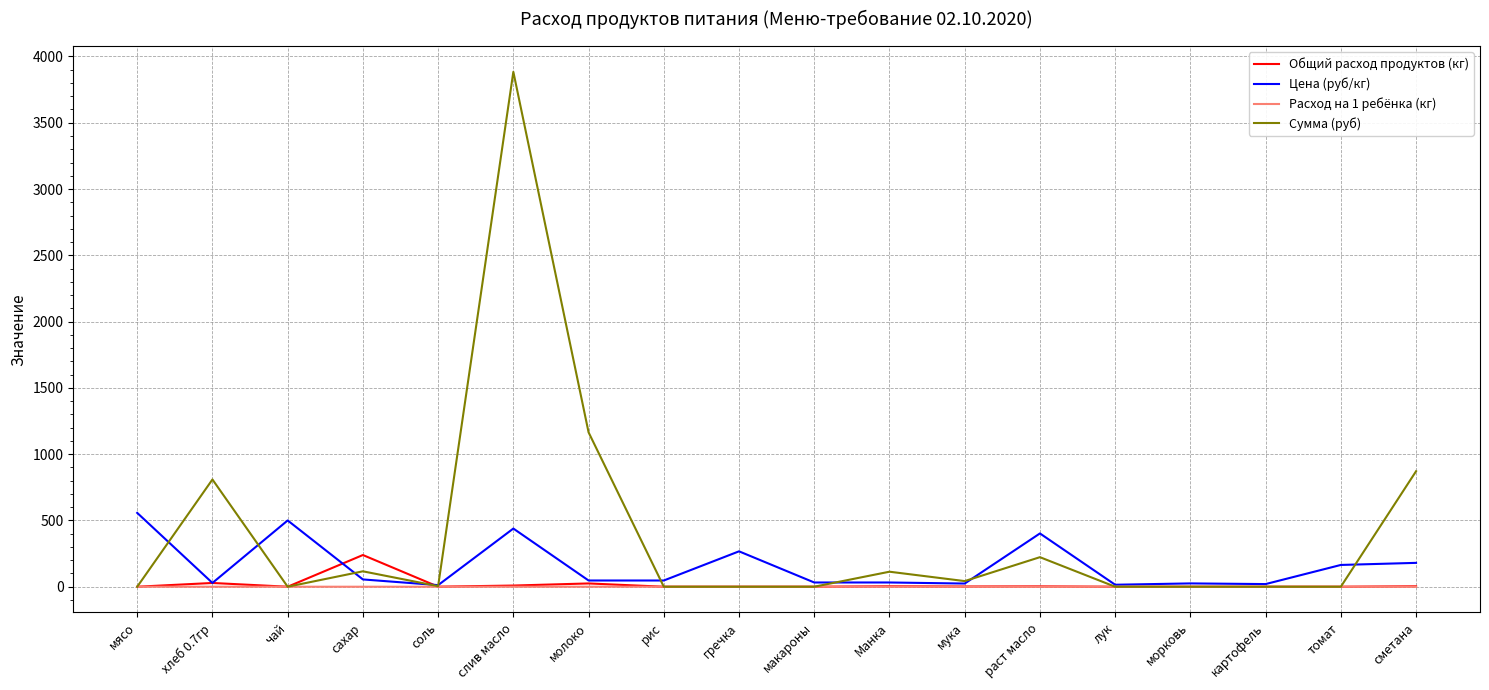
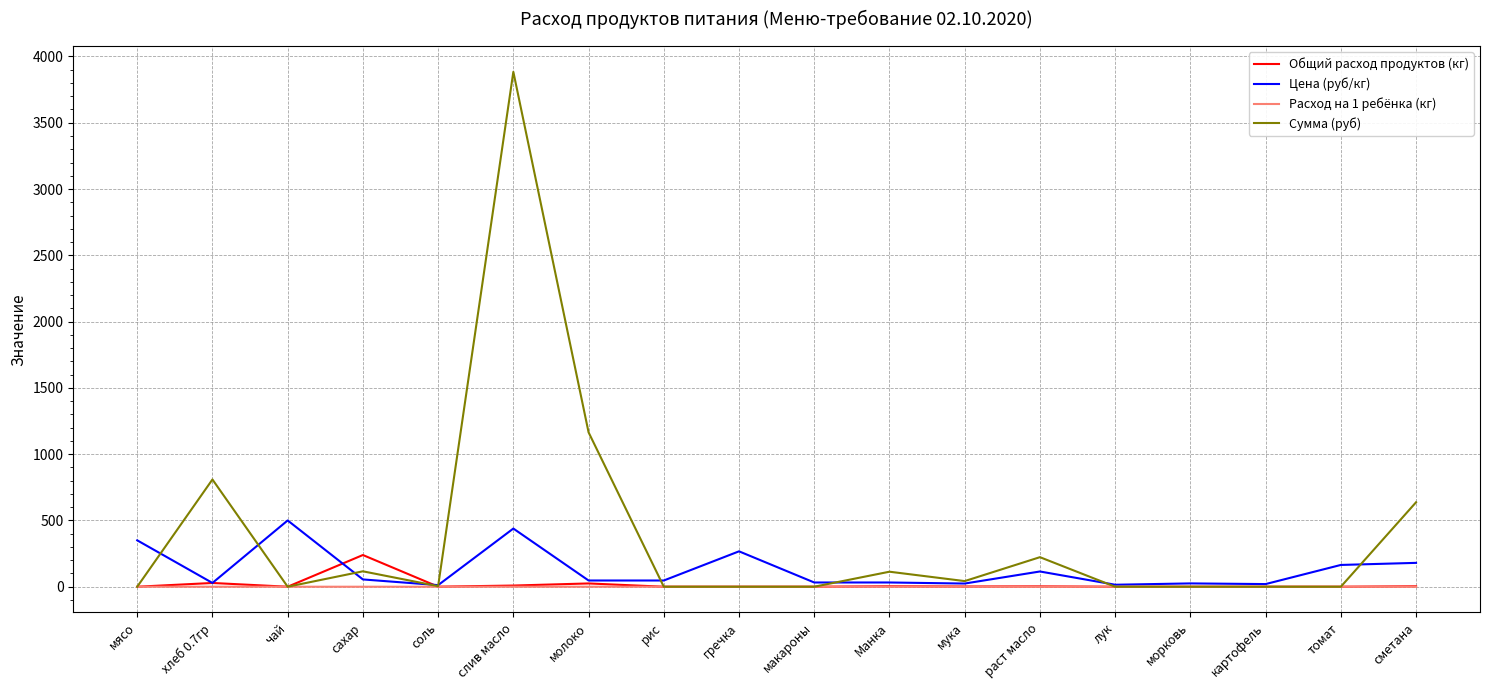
  {
    "Общий расход продуктов (кг)": {
      "сахар": 240,
      "молоко": 20
    },
    "Цена (руб/кг)": {
-     "мясо": 560,
+     "мясо": 350,
      "чай": 500,
      "сахар": 60,
      "слив масло": 440,
      "молоко": 50,
      "рис": 50,
      "гречка": 270,
      "макароны": 30,
      "Манка": 30,
-     "раст масло": 400,
+     "раст масло": 120,
      "морковь": 30,
      "картофель": 20,
      "томат": 160,
      "сметана": 180
    },
    "Расход на 1 ребёнка (кг)": {
      "хлеб 0.7гр": 0,
      "сахар": 0,
      "молоко": 0
    },
    "Сумма (руб)": {
      "хлеб 0.7гр": 810,
      "сахар": 120,
      "слив масло": 3880,
      "молоко": 1160,
      "Манка": 110,
      "раст масло": 220,
-     "сметана": 870
+     "сметана": 640
    }
  }
